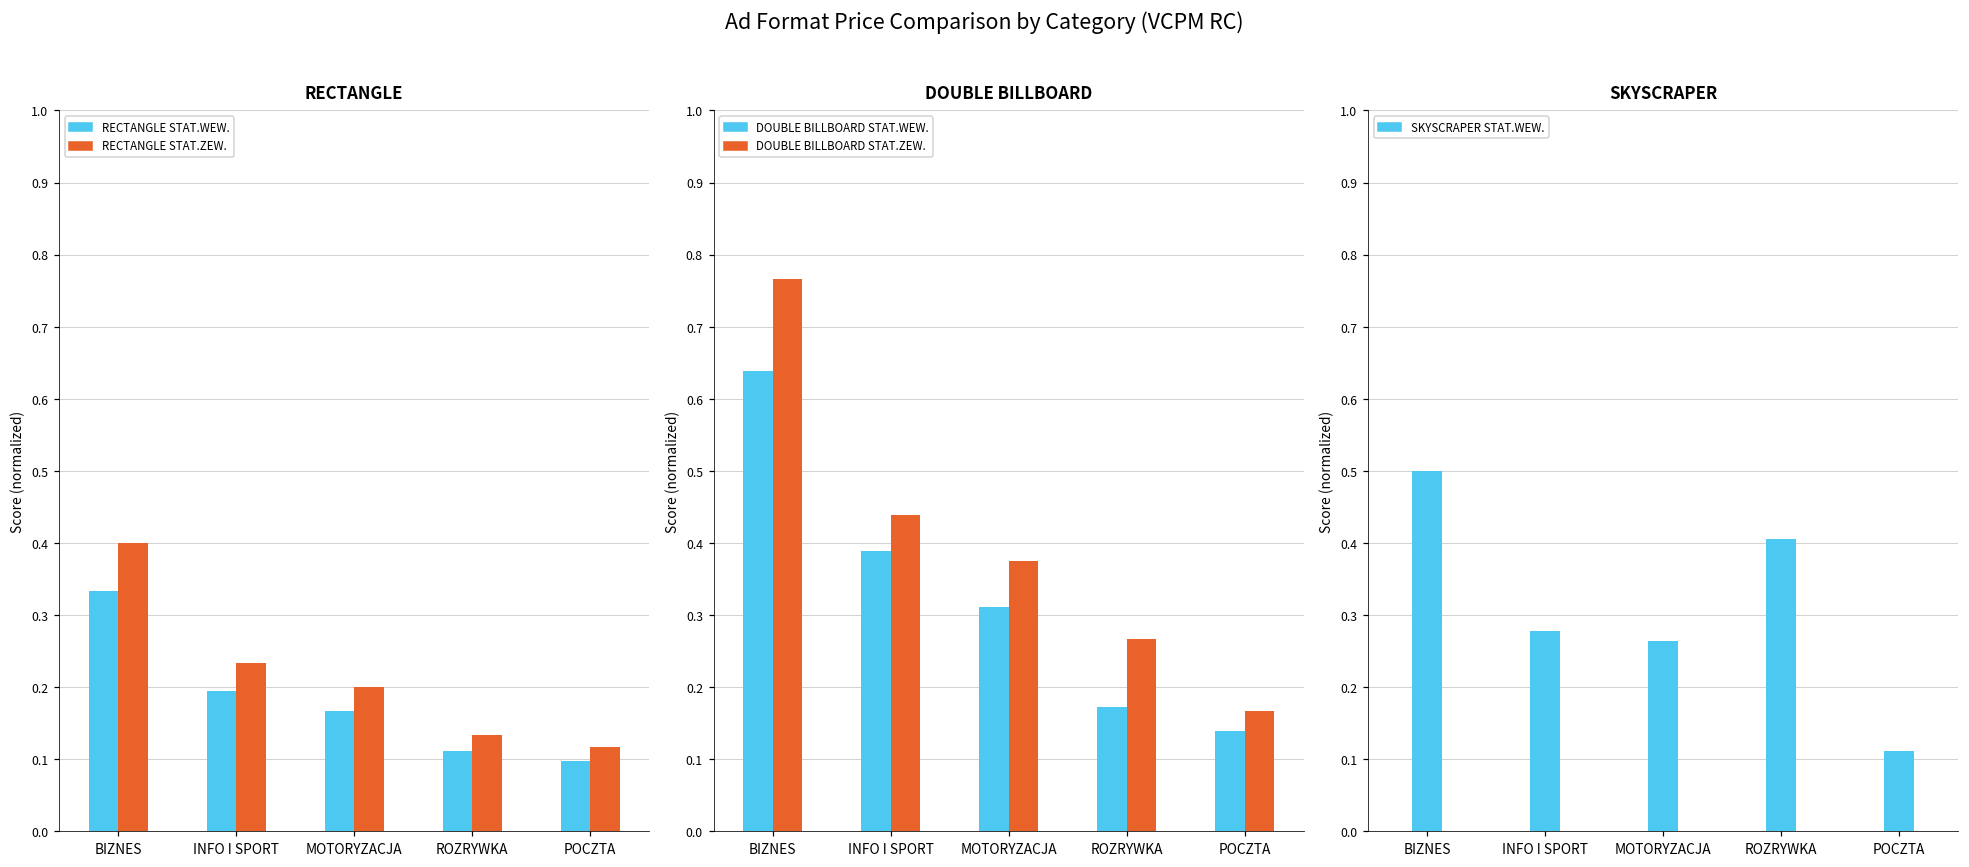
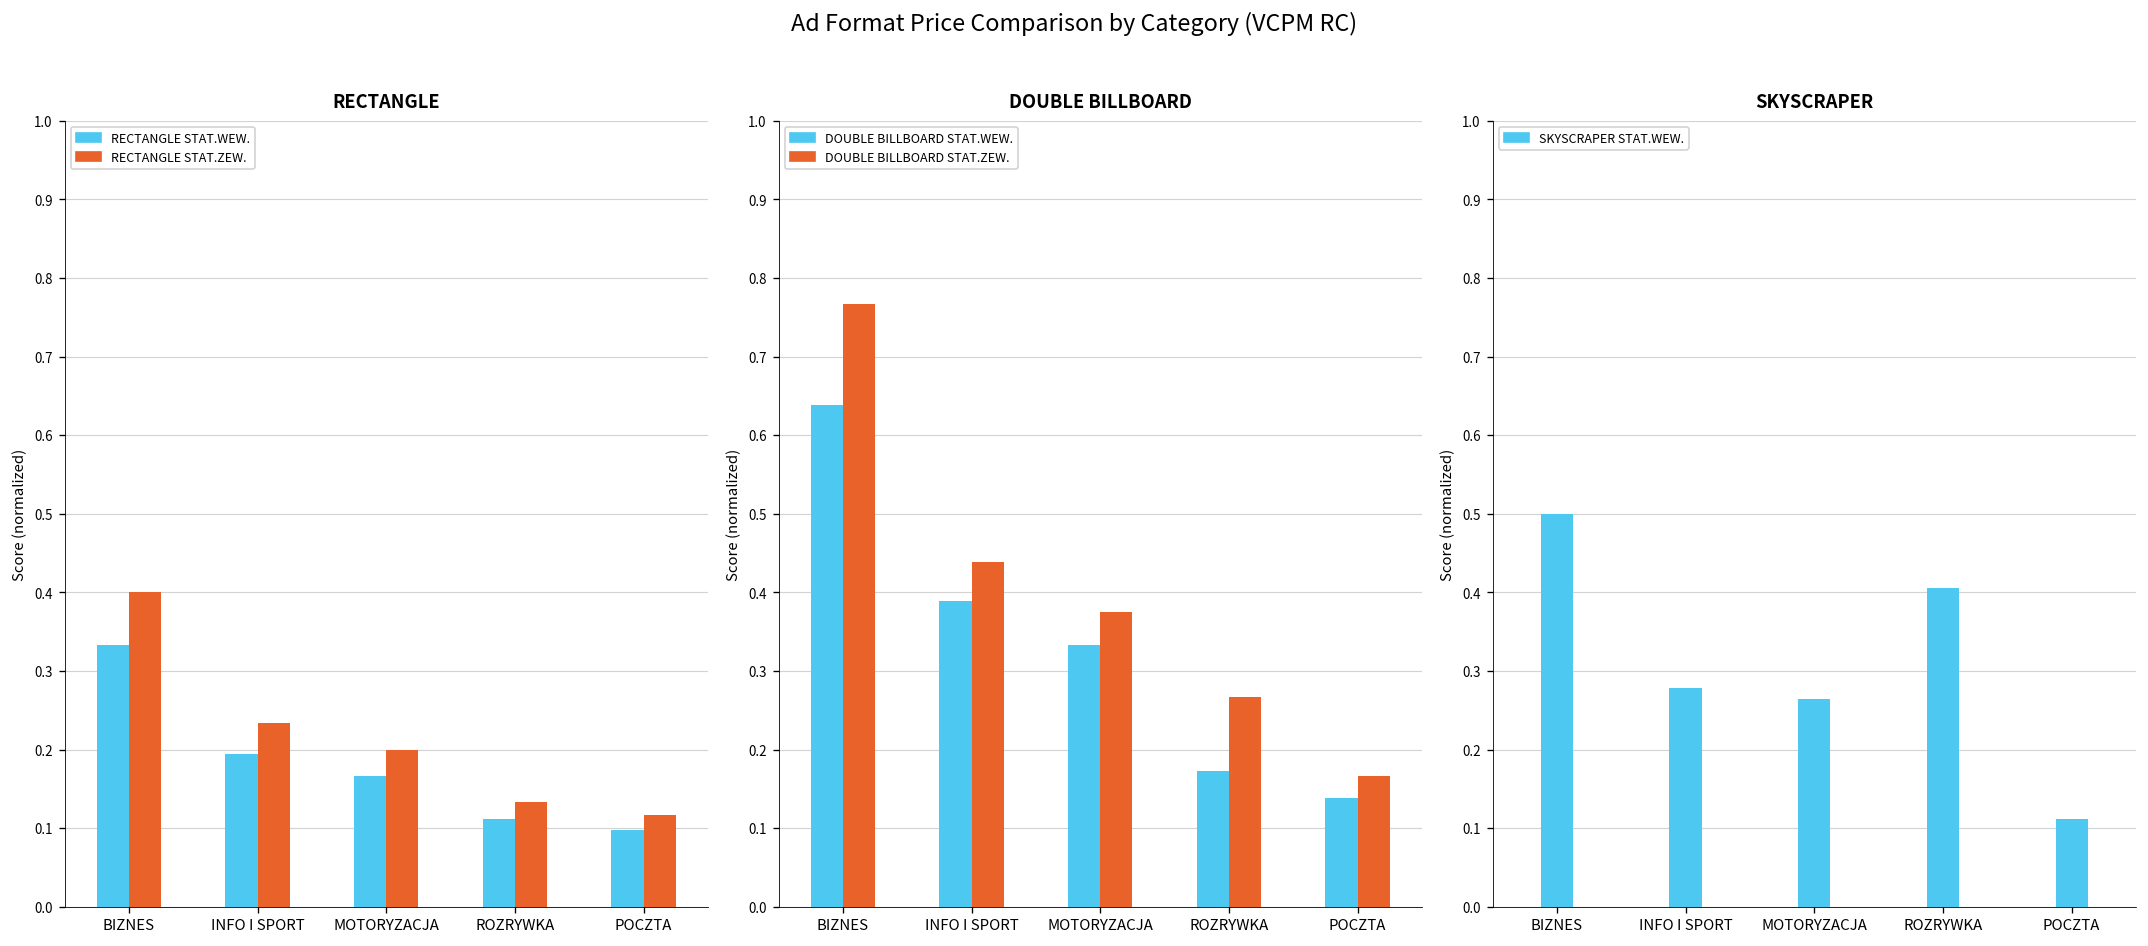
  {
    "RECTANGLE": {
      "RECTANGLE STAT.WEW.": {
        "BIZNES": 0.33,
        "INFO I SPORT": 0.19,
        "MOTORYZACJA": 0.17,
        "ROZRYWKA": 0.11,
        "POCZTA": 0.10
      },
      "RECTANGLE STAT.ZEW.": {
        "BIZNES": 0.40,
        "INFO I SPORT": 0.23,
        "MOTORYZACJA": 0.20,
        "ROZRYWKA": 0.13,
        "POCZTA": 0.12
      }
    },
    "DOUBLE BILLBOARD": {
      "DOUBLE BILLBOARD STAT.WEW.": {
        "BIZNES": 0.64,
        "INFO I SPORT": 0.39,
-       "MOTORYZACJA": 0.31,
+       "MOTORYZACJA": 0.33,
        "ROZRYWKA": 0.17,
        "POCZTA": 0.14
      },
      "DOUBLE BILLBOARD STAT.ZEW.": {
        "BIZNES": 0.77,
        "INFO I SPORT": 0.44,
        "MOTORYZACJA": 0.38,
        "ROZRYWKA": 0.27,
        "POCZTA": 0.17
      }
    },
    "SKYSCRAPER": {
      "BIZNES": 0.50,
      "INFO I SPORT": 0.28,
      "MOTORYZACJA": 0.26,
      "ROZRYWKA": 0.41,
      "POCZTA": 0.11
    }
  }
